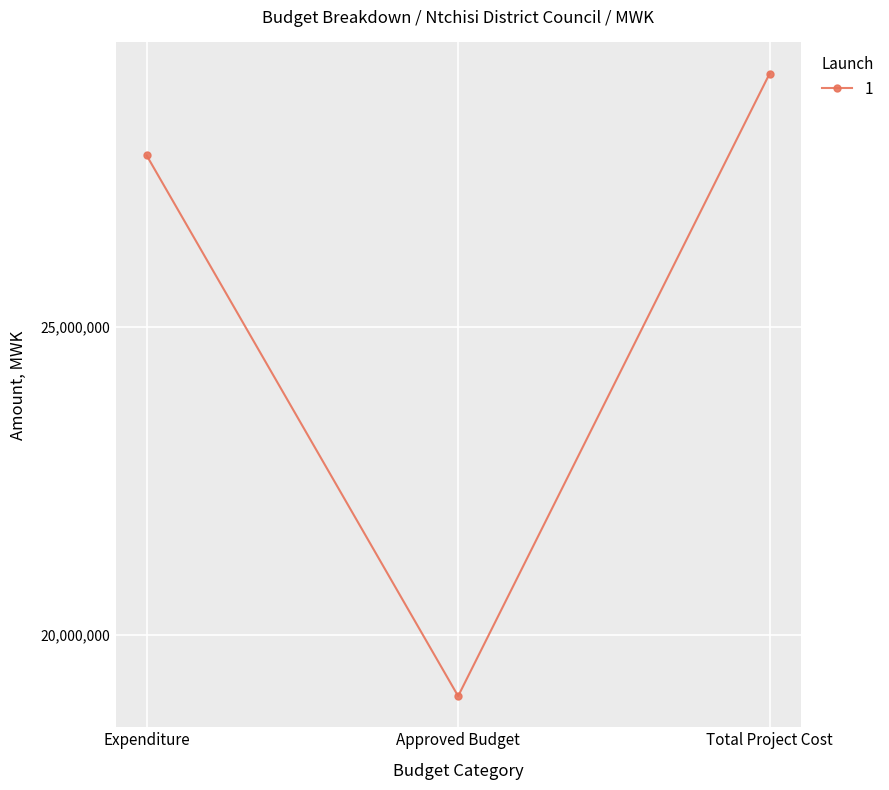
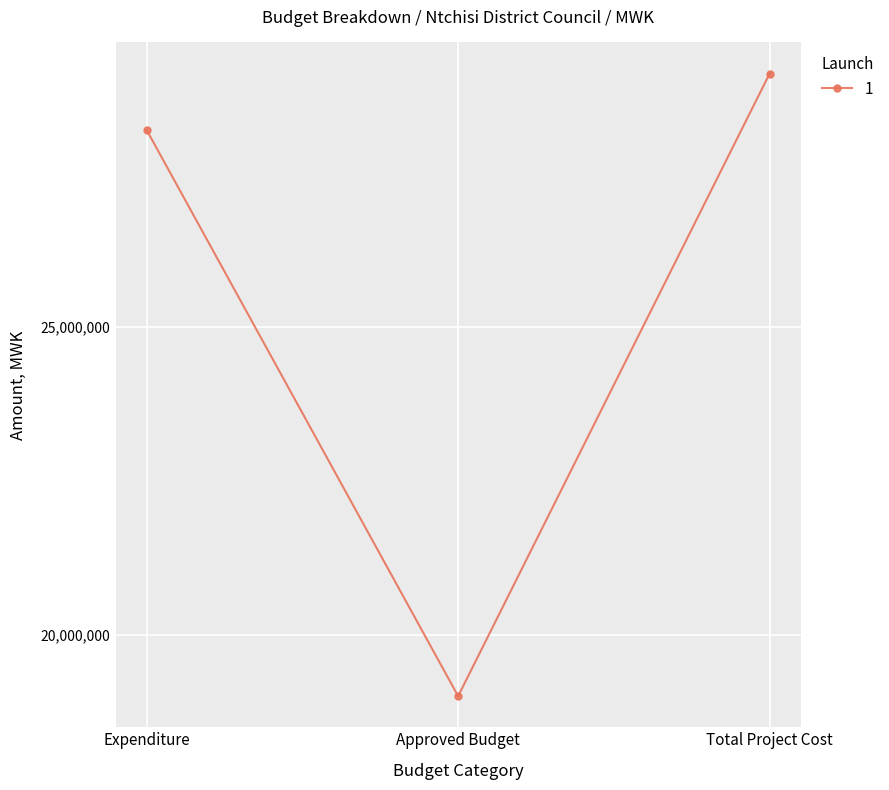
  {
-   "Expenditure": "27,800,000",
+   "Expenditure": "28,200,000",
    "Approved Budget": "19,000,000",
    "Total Project Cost": "29,100,000"
  }
